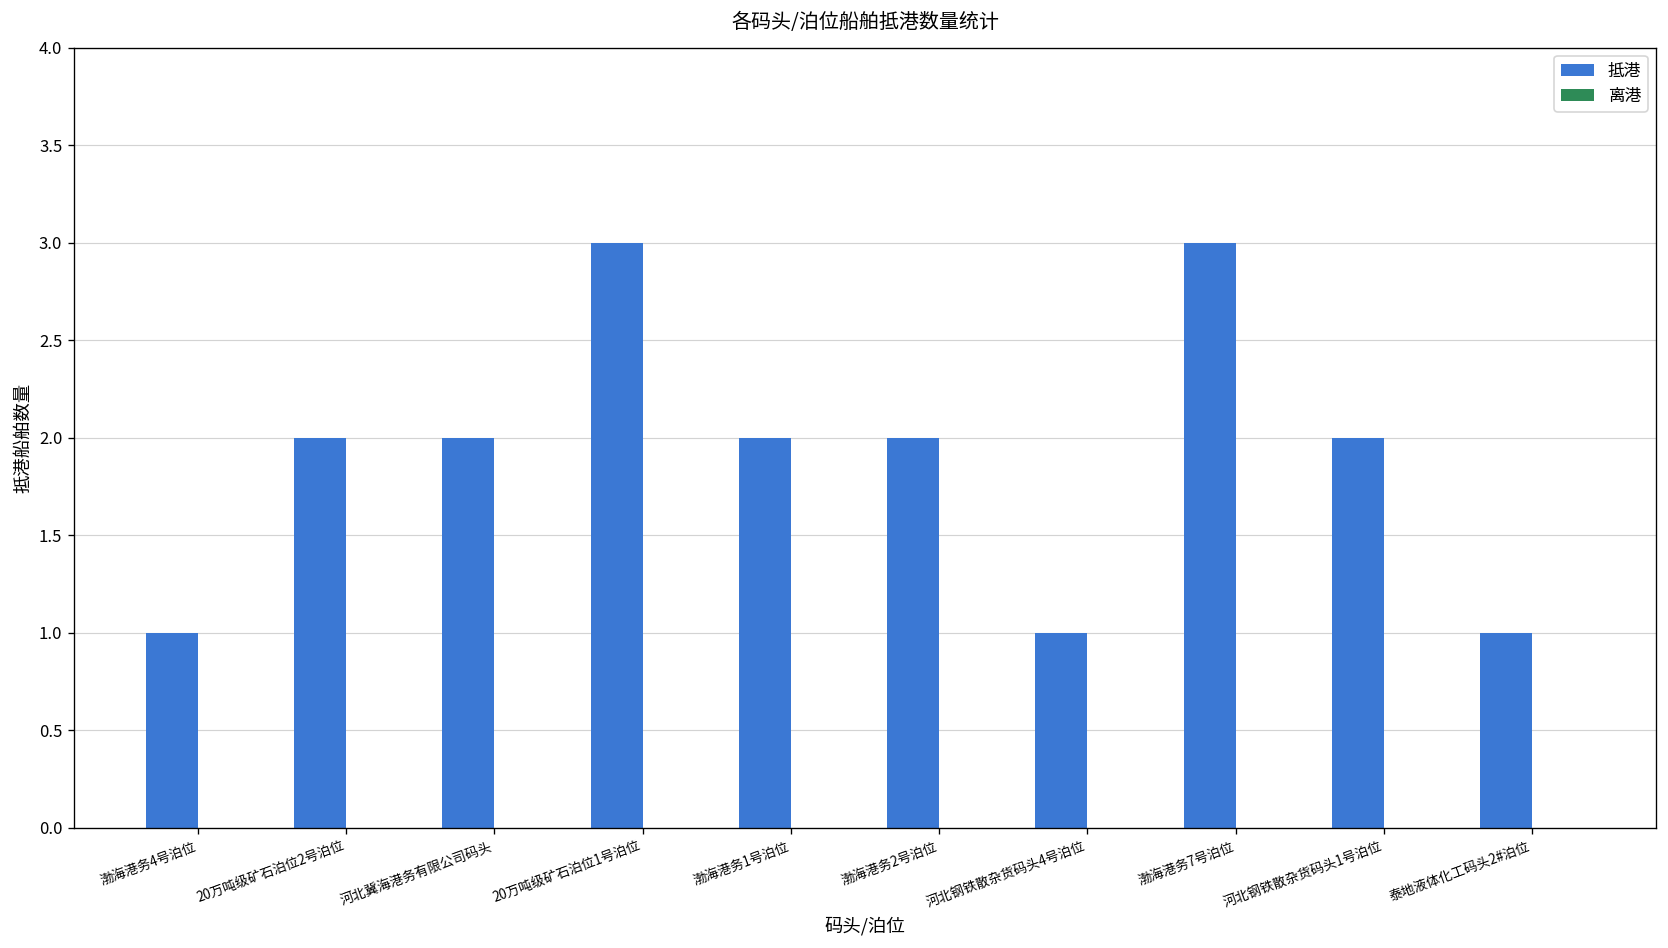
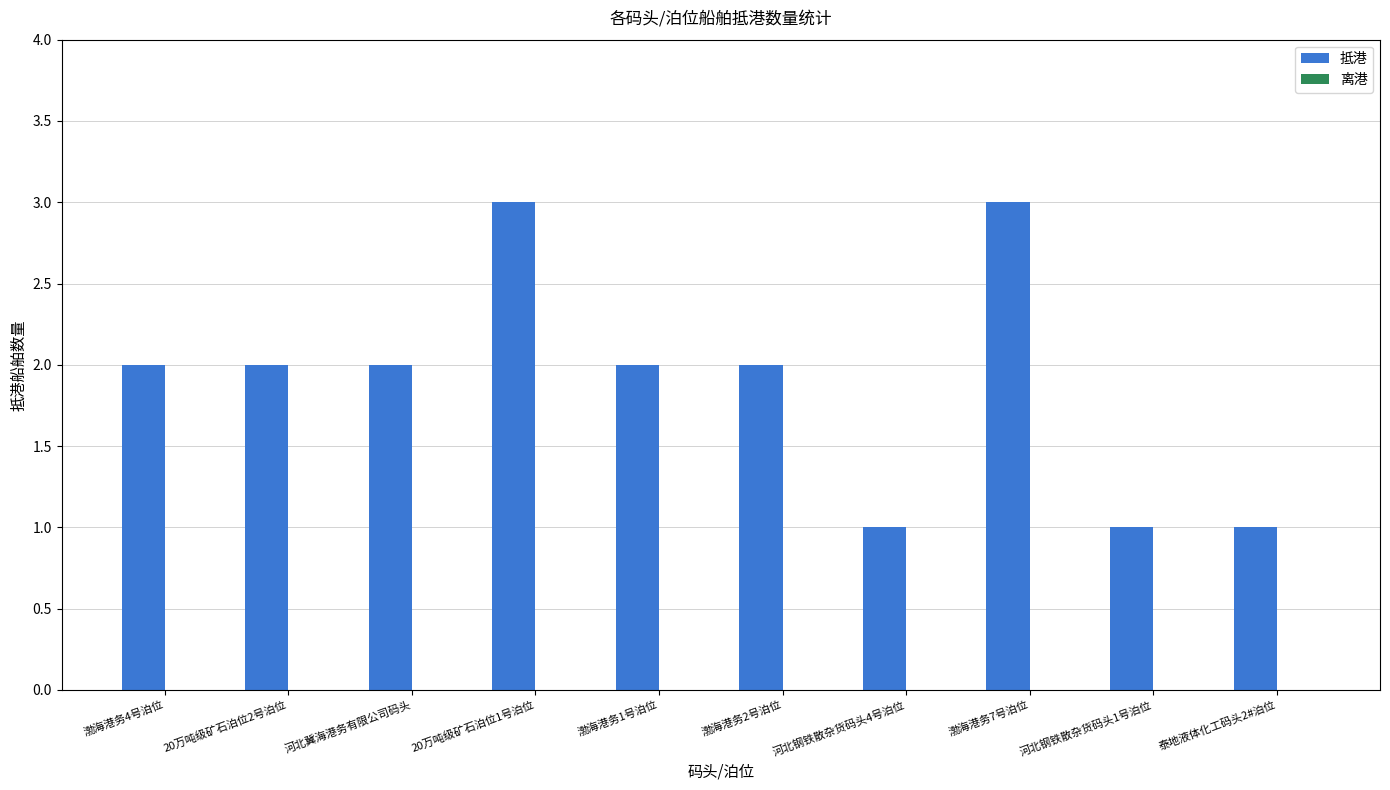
  {
    "抵港": {
-     "渤海港务4号泊位": 1,
+     "渤海港务4号泊位": 2,
      "20万吨级矿石泊位2号泊位": 2,
      "河北冀海港务有限公司码头": 2,
      "20万吨级矿石泊位1号泊位": 3,
      "渤海港务1号泊位": 2,
      "渤海港务2号泊位": 2,
      "河北钢铁散杂货码头4号泊位": 1,
      "渤海港务7号泊位": 3,
-     "河北钢铁散杂货码头1号泊位": 2,
+     "河北钢铁散杂货码头1号泊位": 1,
      "泰地液体化工码头2#泊位": 1
    },
    "离港": {
      "渤海港务4号泊位": 0,
      "20万吨级矿石泊位2号泊位": 0,
      "河北冀海港务有限公司码头": 0,
      "20万吨级矿石泊位1号泊位": 0,
      "渤海港务1号泊位": 0,
      "渤海港务2号泊位": 0,
      "河北钢铁散杂货码头4号泊位": 0,
      "渤海港务7号泊位": 0,
      "河北钢铁散杂货码头1号泊位": 0,
      "泰地液体化工码头2#泊位": 0
    }
  }
